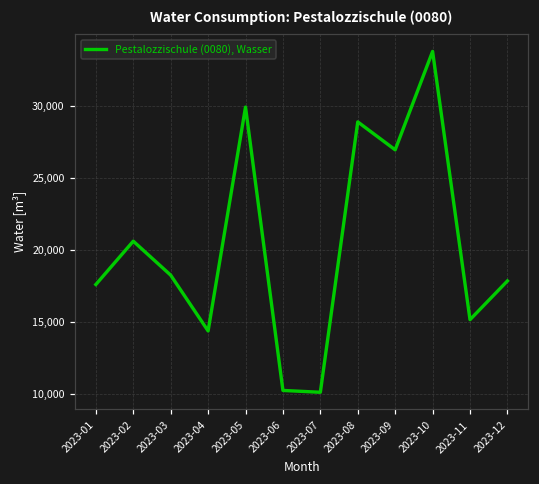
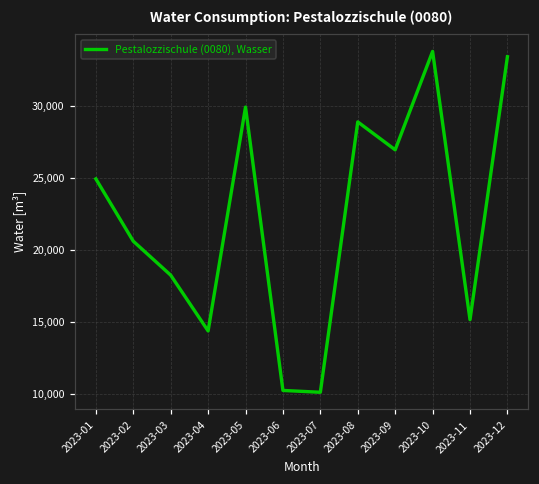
  {
-   "2023-01": "17,600",
+   "2023-01": "24,900",
    "2023-02": "20,600",
    "2023-03": "18,300",
    "2023-04": "14,400",
    "2023-05": "29,900",
    "2023-06": "10,300",
    "2023-07": "10,100",
    "2023-08": "28,900",
    "2023-09": "26,900",
    "2023-10": "33,800",
    "2023-11": "15,200",
-   "2023-12": "17,800"
+   "2023-12": "33,400"
  }
